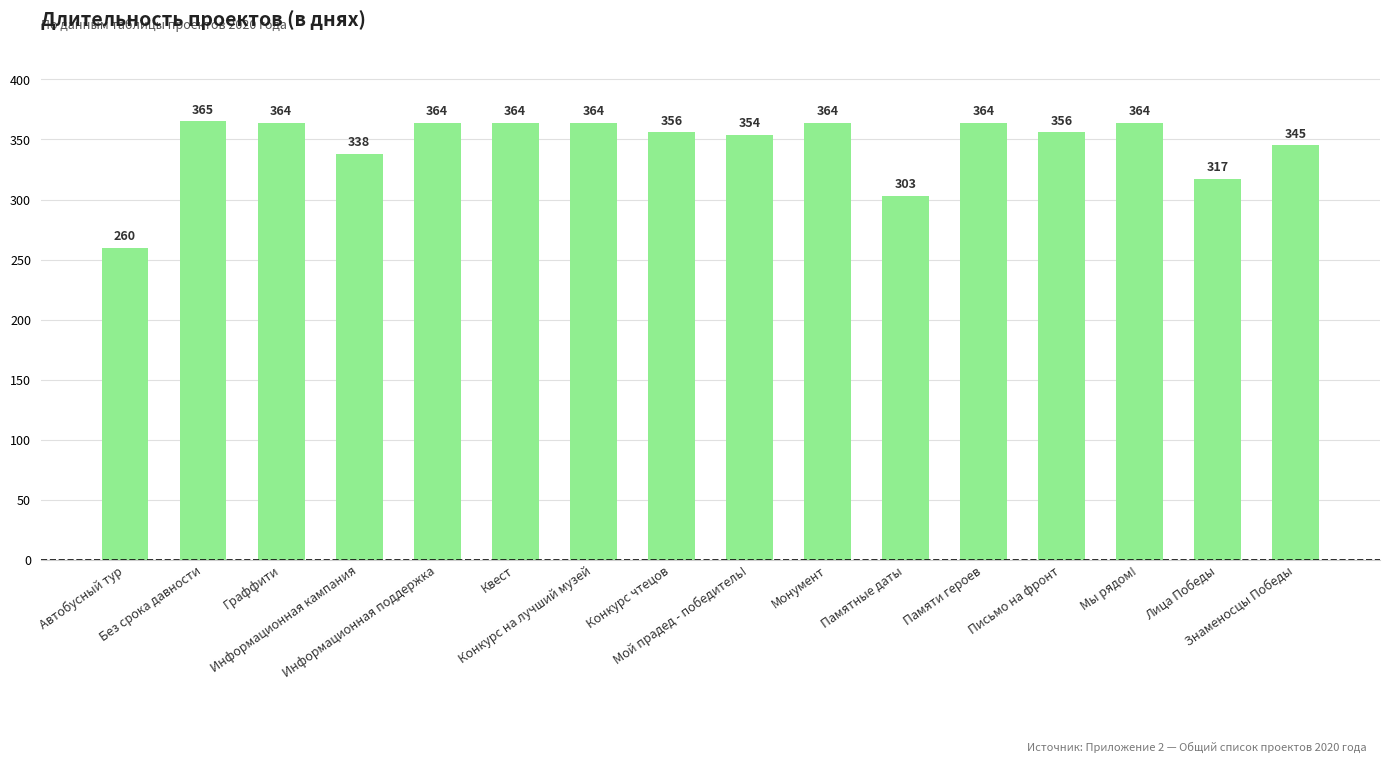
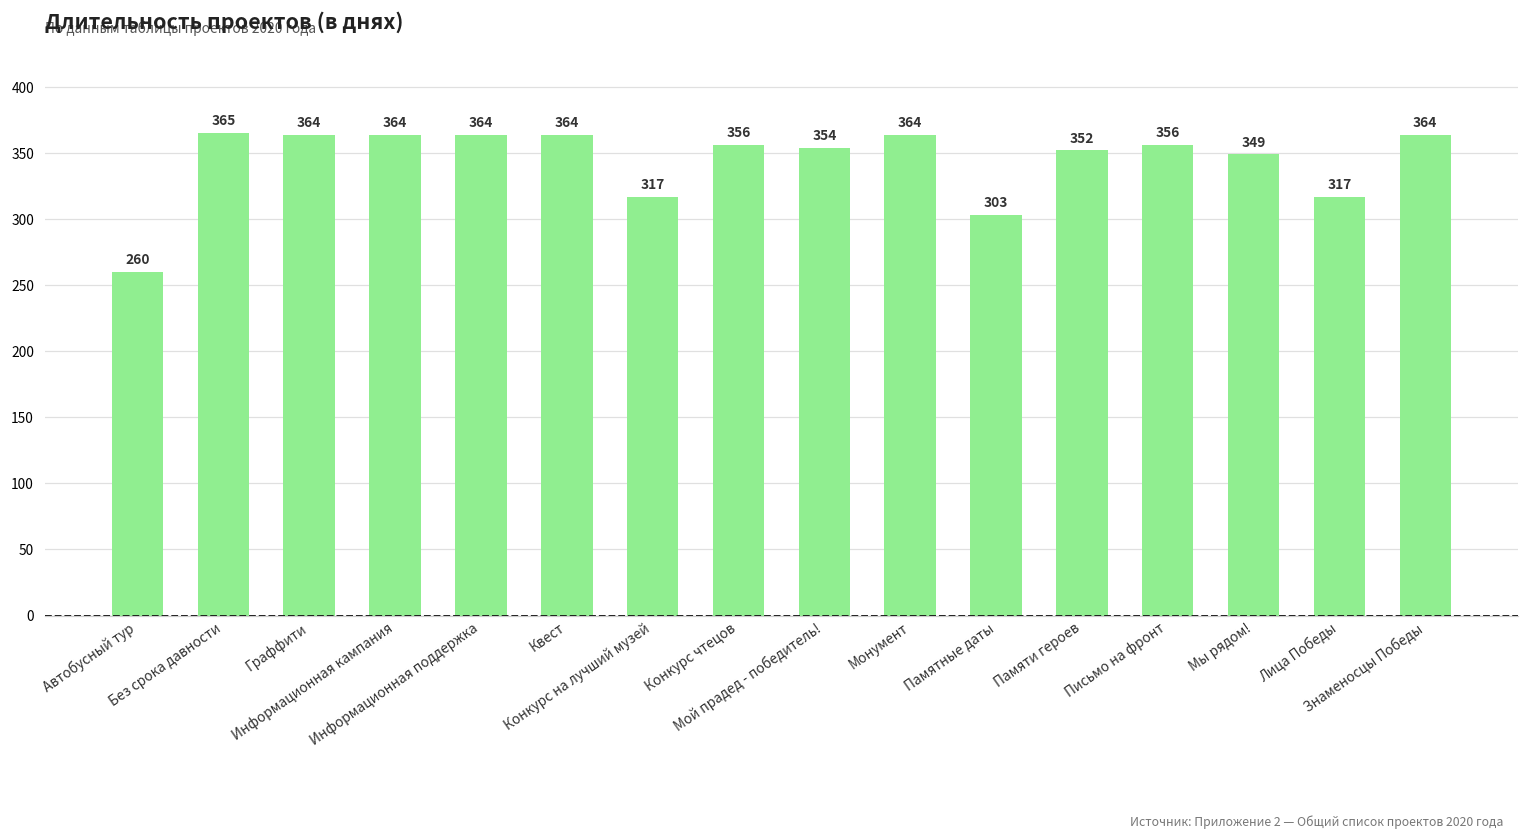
  {
    "Автобусный тур": 260,
    "Без срока давности": 365,
    "Граффити": 364,
-   "Информационная кампания": 338,
+   "Информационная кампания": 364,
    "Информационная поддержка": 364,
    "Квест": 364,
-   "Конкурс на лучший музей": 364,
+   "Конкурс на лучший музей": 317,
    "Конкурс чтецов": 356,
    "Мой прадед - победитель!": 354,
    "Монумент": 364,
    "Памятные даты": 303,
-   "Памяти героев": 364,
+   "Памяти героев": 352,
    "Письмо на фронт": 356,
-   "Мы рядом!": 364,
+   "Мы рядом!": 349,
    "Лица Победы": 317,
-   "Знаменосцы Победы": 345
+   "Знаменосцы Победы": 364
  }
